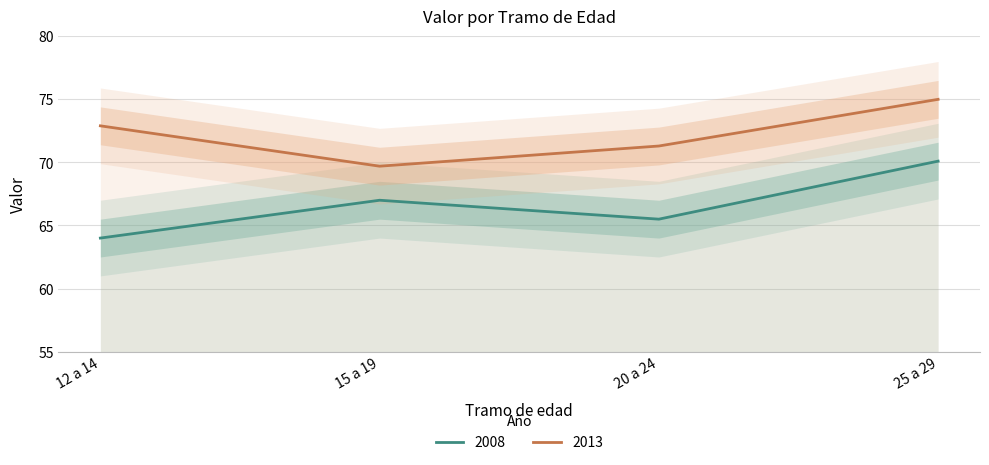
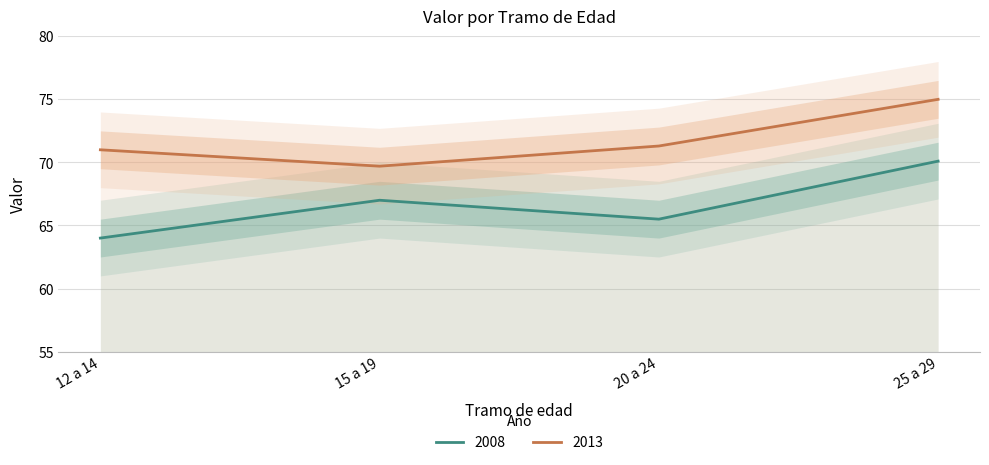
  {
    "2013": {
-     "12 a 14": 72.9,
+     "12 a 14": 71.0,
      "15 a 19": 69.7,
      "20 a 24": 71.3,
      "25 a 29": 75.0
    }
  }
